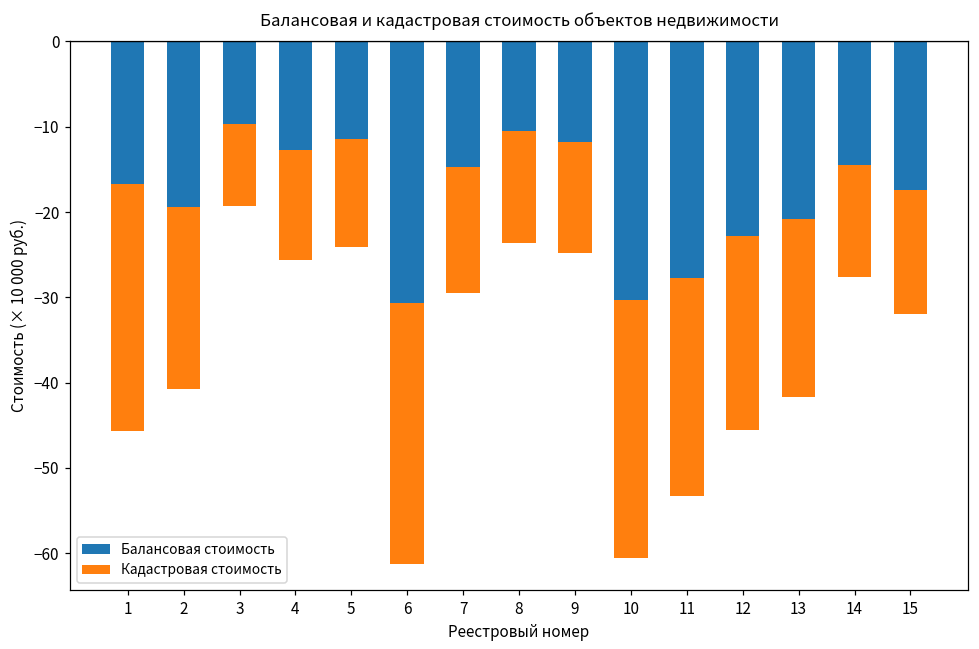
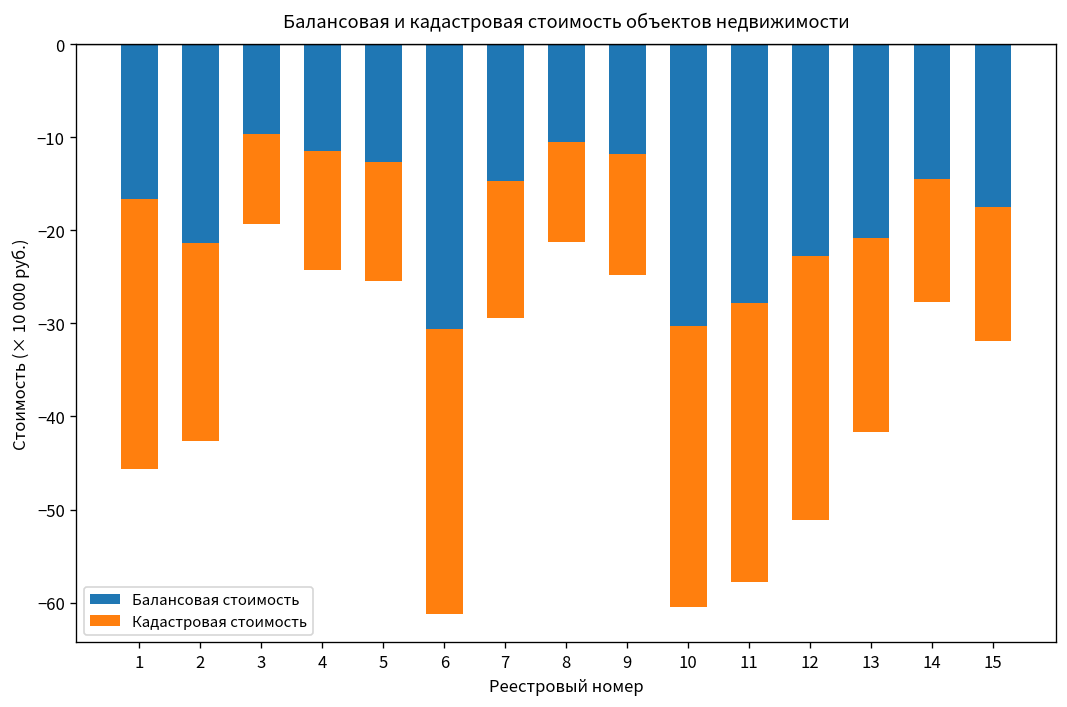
  {
    "Балансовая стоимость": {
      "1": -17,
-     "2": -19,
+     "2": -21,
      "3": -10,
-     "4": -13,
-     "5": -11,
+     "4": -11,
+     "5": -13,
      "6": -31,
      "7": -15,
      "8": -11,
      "9": -12,
      "10": -30,
      "11": -28,
      "12": -23,
      "13": -21,
      "14": -14,
      "15": -17
    },
    "Кадастровая стоимость": {
      "1": -29,
      "2": -21,
      "3": -10,
      "4": -13,
      "5": -13,
      "6": -31,
      "7": -15,
-     "8": -13,
+     "8": -11,
      "9": -13,
      "10": -30,
-     "11": -26,
-     "12": -23,
+     "11": -30,
+     "12": -28,
      "13": -21,
      "14": -13,
      "15": -14
    }
  }
